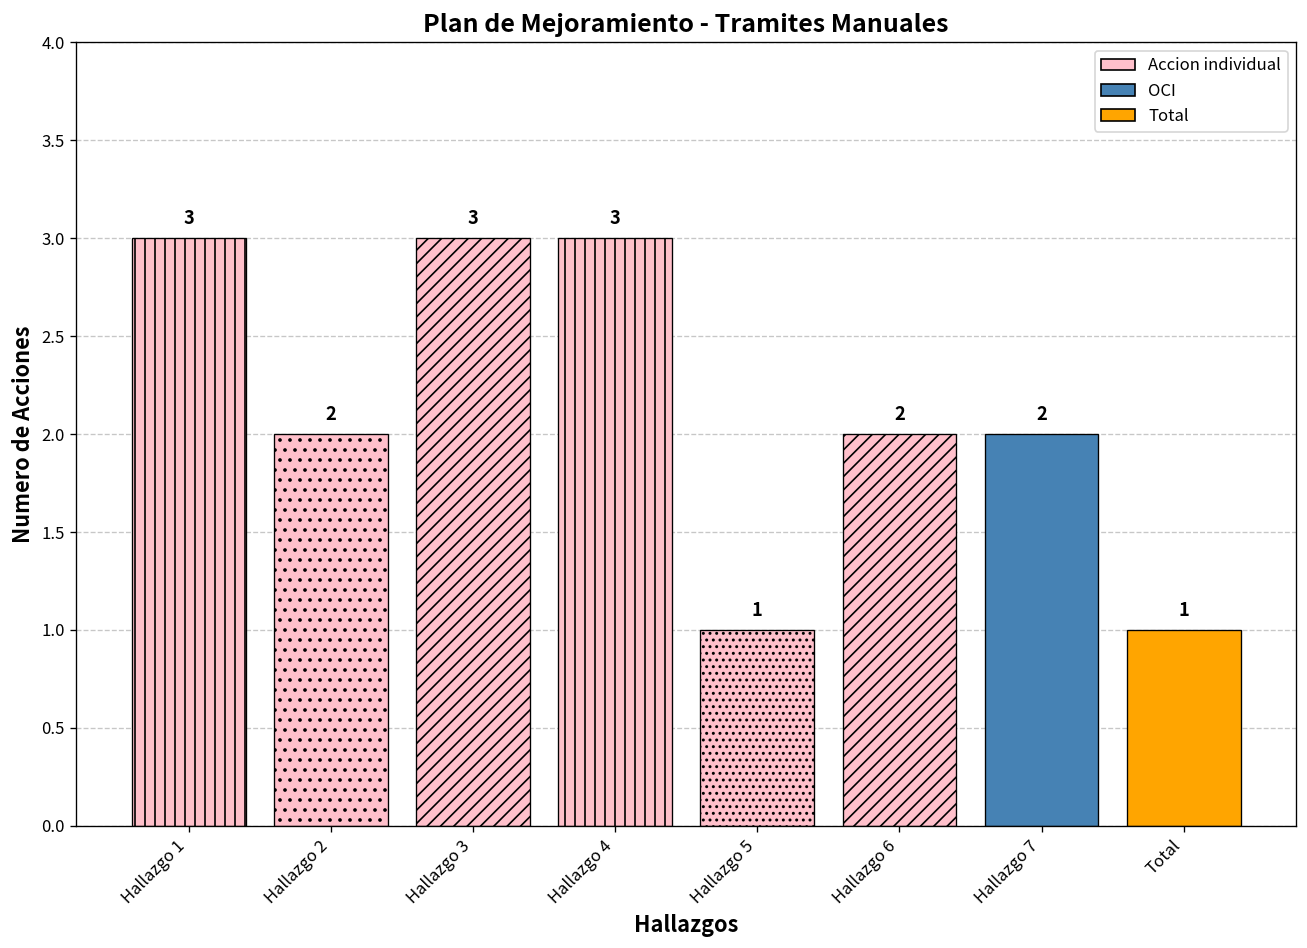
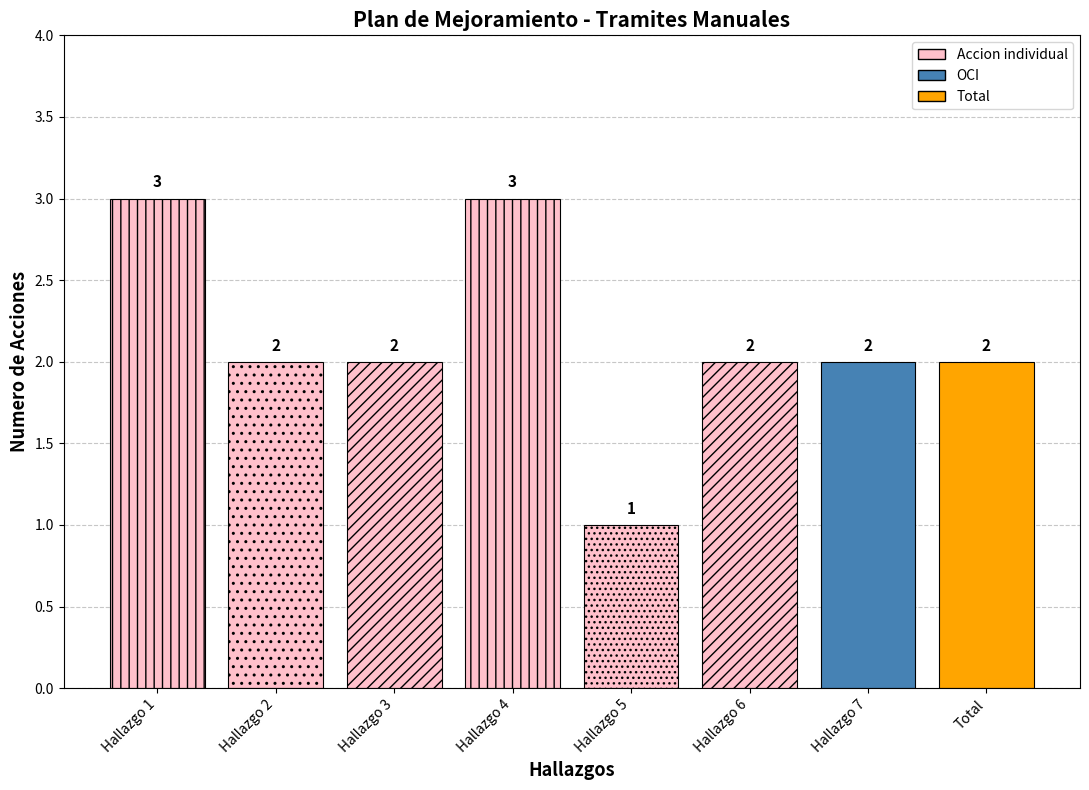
  {
    "Hallazgo 1": 3,
    "Hallazgo 2": 2,
-   "Hallazgo 3": 3,
+   "Hallazgo 3": 2,
    "Hallazgo 4": 3,
    "Hallazgo 5": 1,
    "Hallazgo 6": 2,
    "Hallazgo 7": 2,
-   "Total": 1
+   "Total": 2
  }
